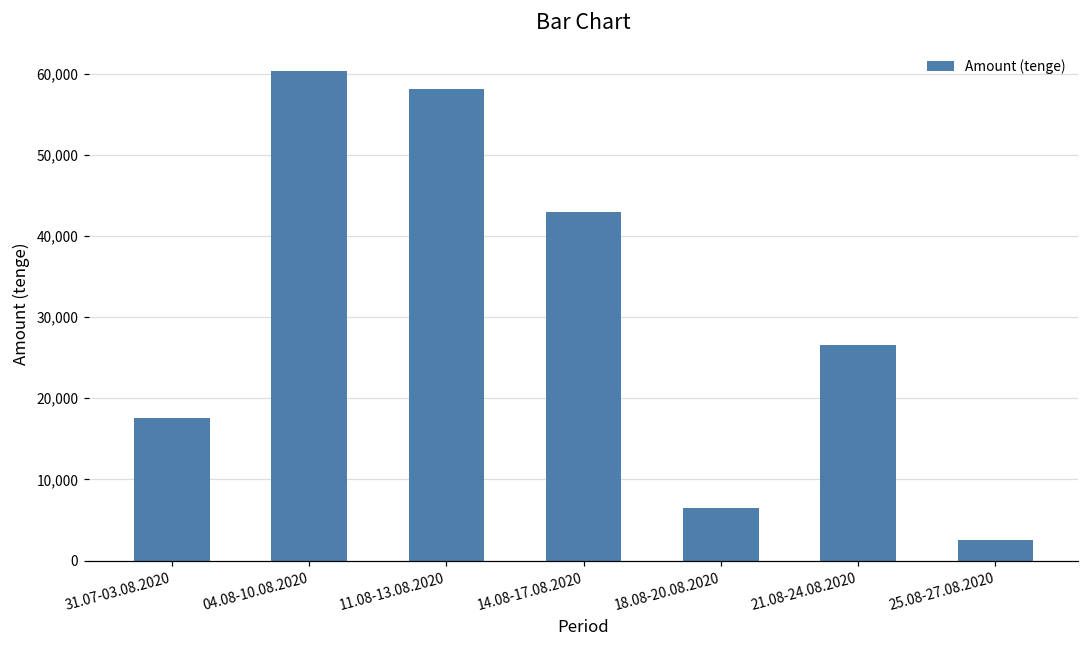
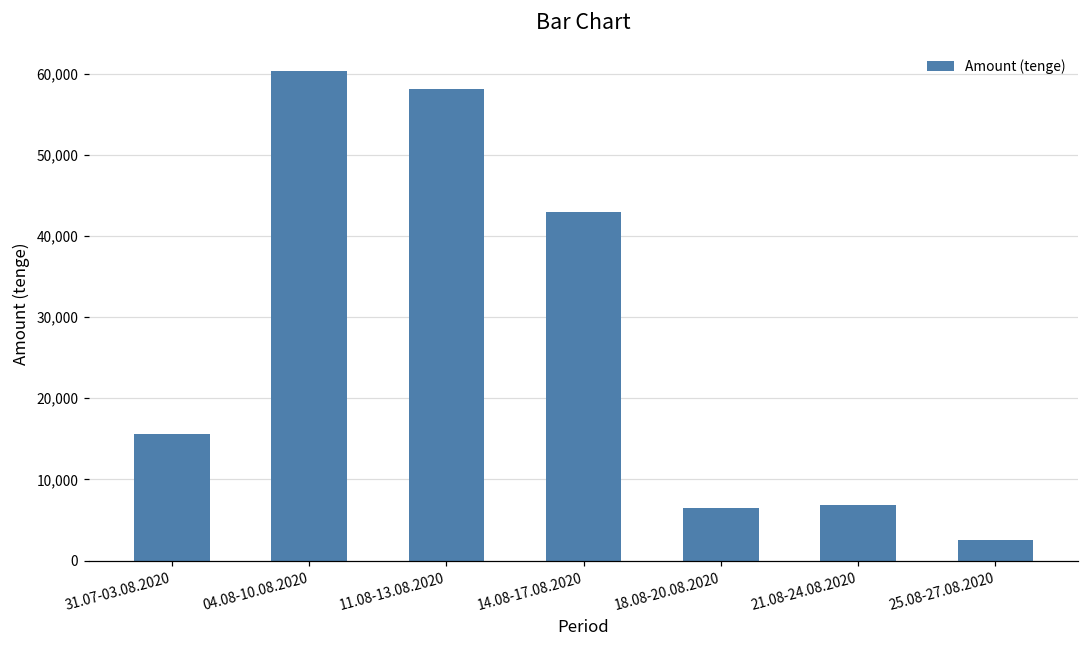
  {
-   "31.07-03.08.2020": "18,000",
+   "31.07-03.08.2020": "16,000",
    "04.08-10.08.2020": "60,000",
    "11.08-13.08.2020": "58,000",
    "14.08-17.08.2020": "43,000",
    "18.08-20.08.2020": "6,000",
-   "21.08-24.08.2020": "27,000",
+   "21.08-24.08.2020": "7,000",
    "25.08-27.08.2020": "3,000"
  }
